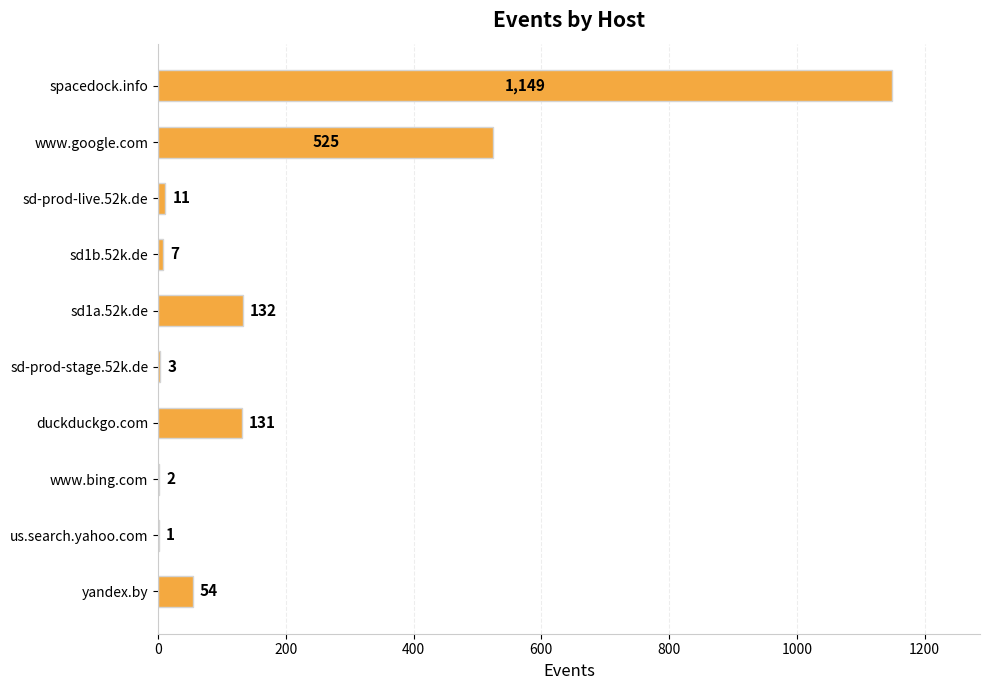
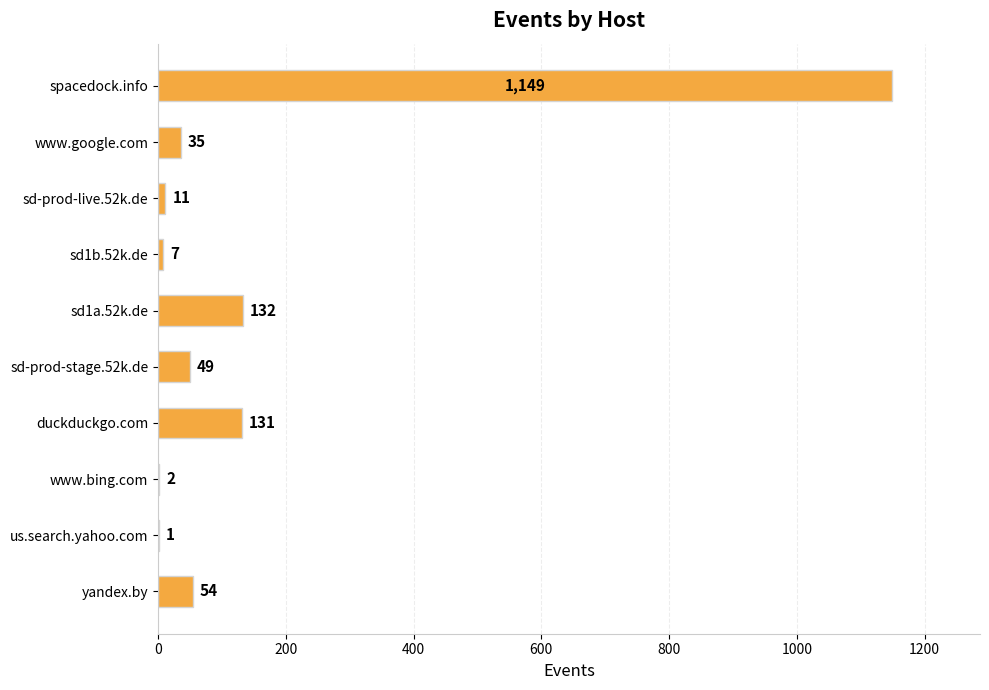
  {
    "spacedock.info": "1,149",
-   "www.google.com": "525",
+   "www.google.com": "35",
    "sd-prod-live.52k.de": "11",
    "sd1b.52k.de": "7",
    "sd1a.52k.de": "132",
-   "sd-prod-stage.52k.de": "3",
+   "sd-prod-stage.52k.de": "49",
    "duckduckgo.com": "131",
    "www.bing.com": "2",
    "us.search.yahoo.com": "1",
    "yandex.by": "54"
  }
